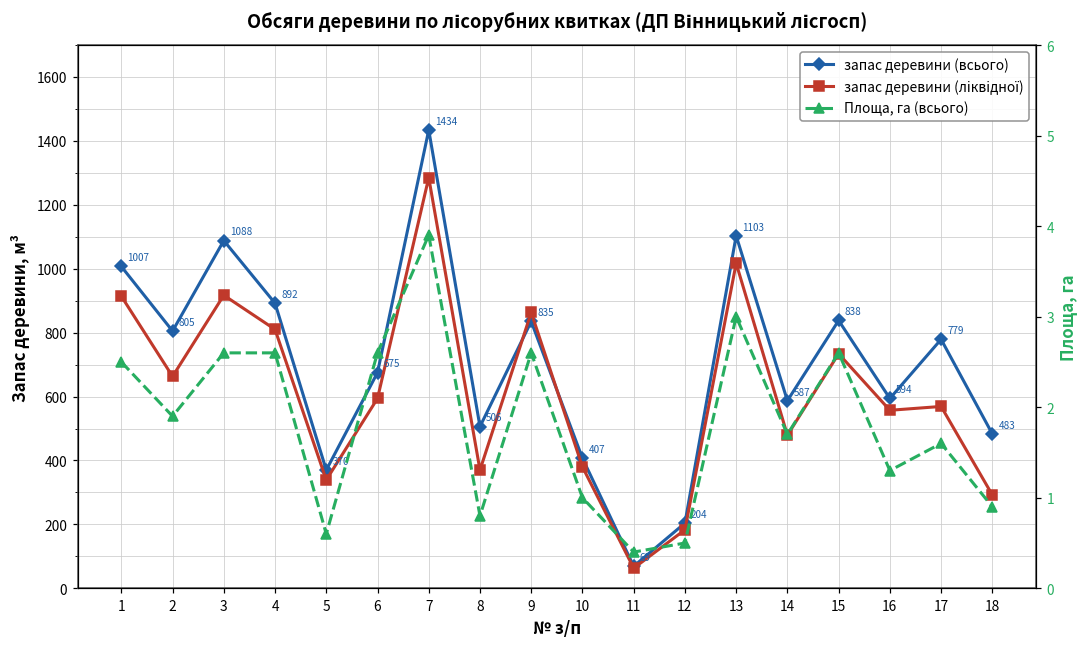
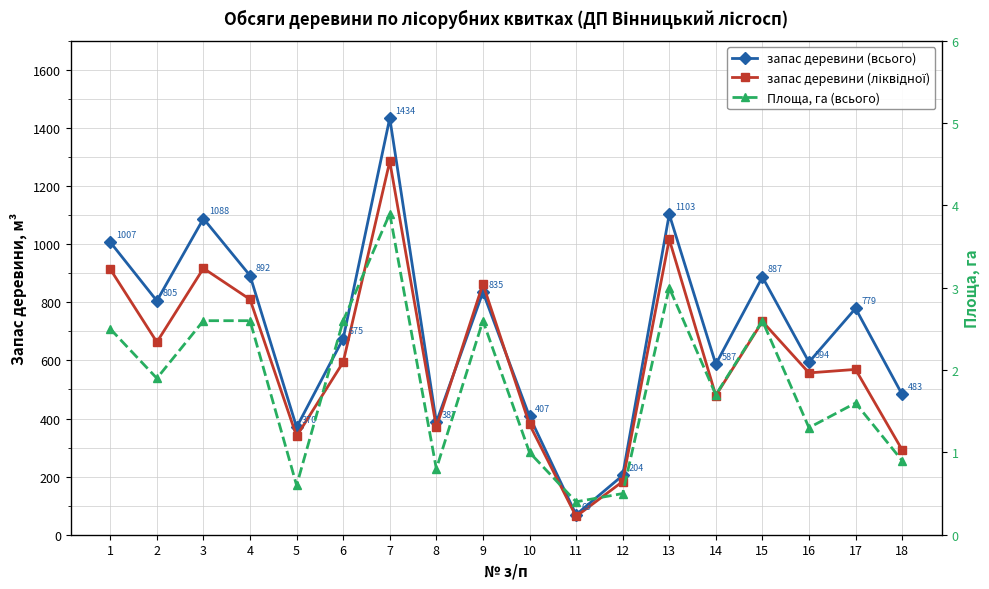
  {
    "запас деревини (всього)": {
      "1": 1007,
      "2": 805,
      "3": 1088,
      "4": 892,
      "5": 370,
      "6": 675,
      "7": 1434,
-     "8": 506,
+     "8": 387,
      "9": 835,
      "10": 407,
      "12": 204,
      "13": 1103,
      "14": 587,
-     "15": 838,
+     "15": 887,
      "16": 594,
      "17": 779,
      "18": 483
    }
  }
